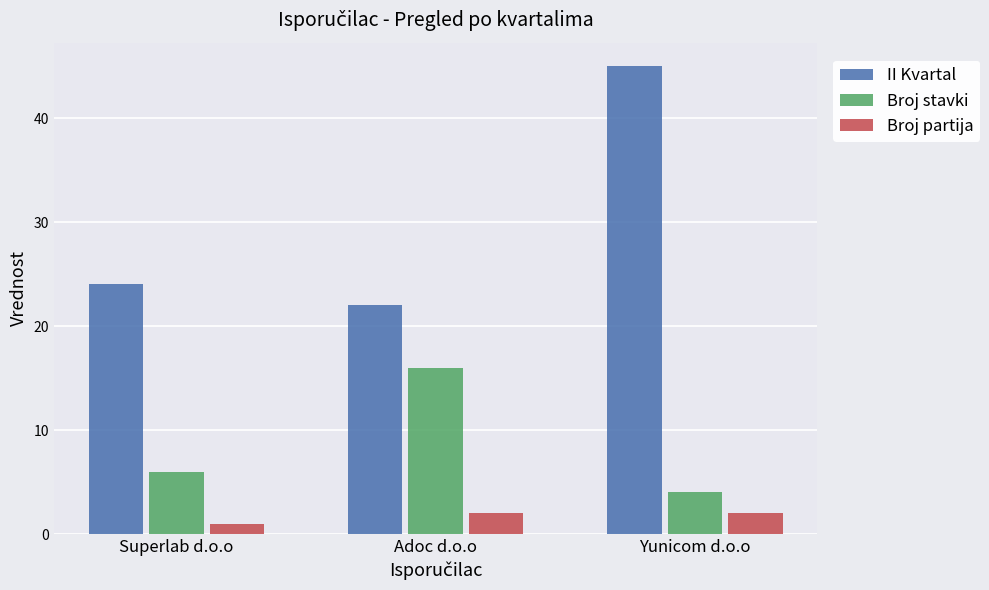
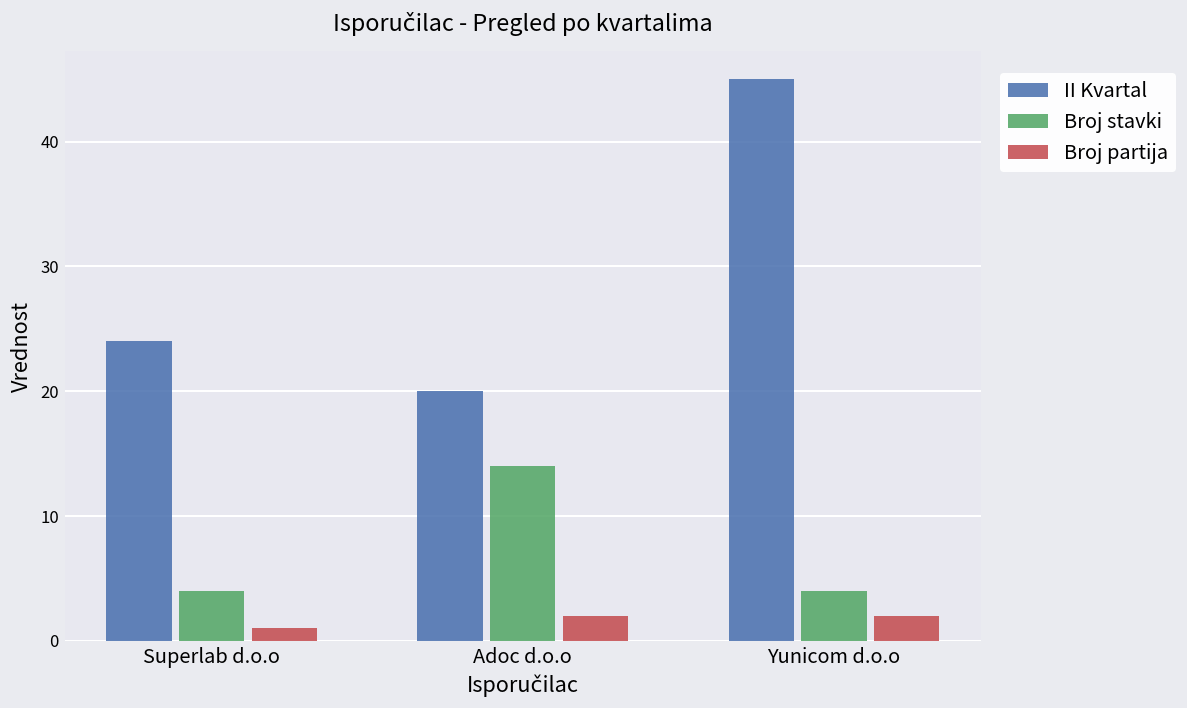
  {
    "II Kvartal": {
      "Superlab d.o.o": 24,
-     "Adoc d.o.o": 22,
+     "Adoc d.o.o": 20,
      "Yunicom d.o.o": 45
    },
    "Broj stavki": {
-     "Superlab d.o.o": 6,
-     "Adoc d.o.o": 16,
+     "Superlab d.o.o": 4,
+     "Adoc d.o.o": 14,
      "Yunicom d.o.o": 4
    },
    "Broj partija": {
      "Superlab d.o.o": 1,
      "Adoc d.o.o": 2,
      "Yunicom d.o.o": 2
    }
  }
